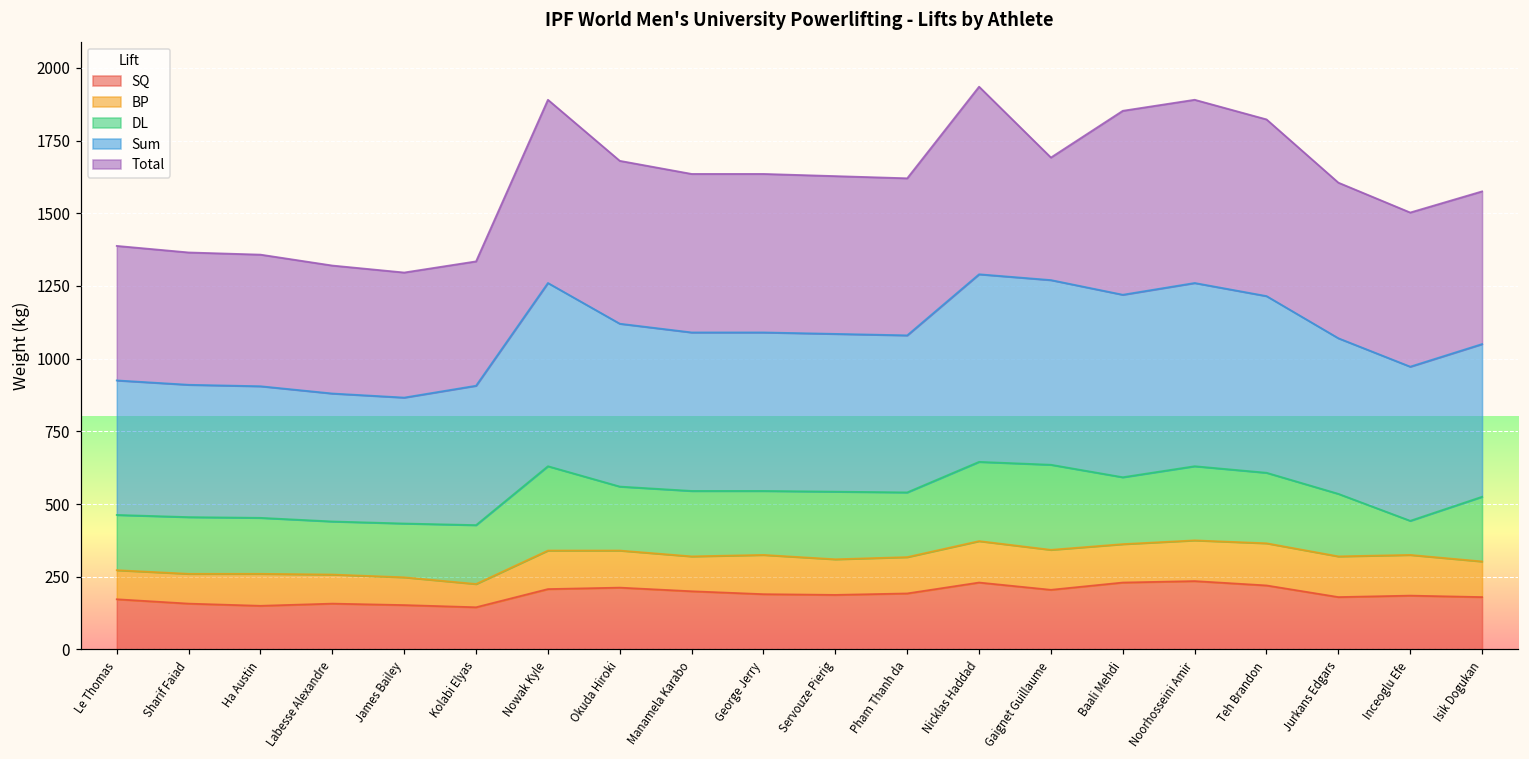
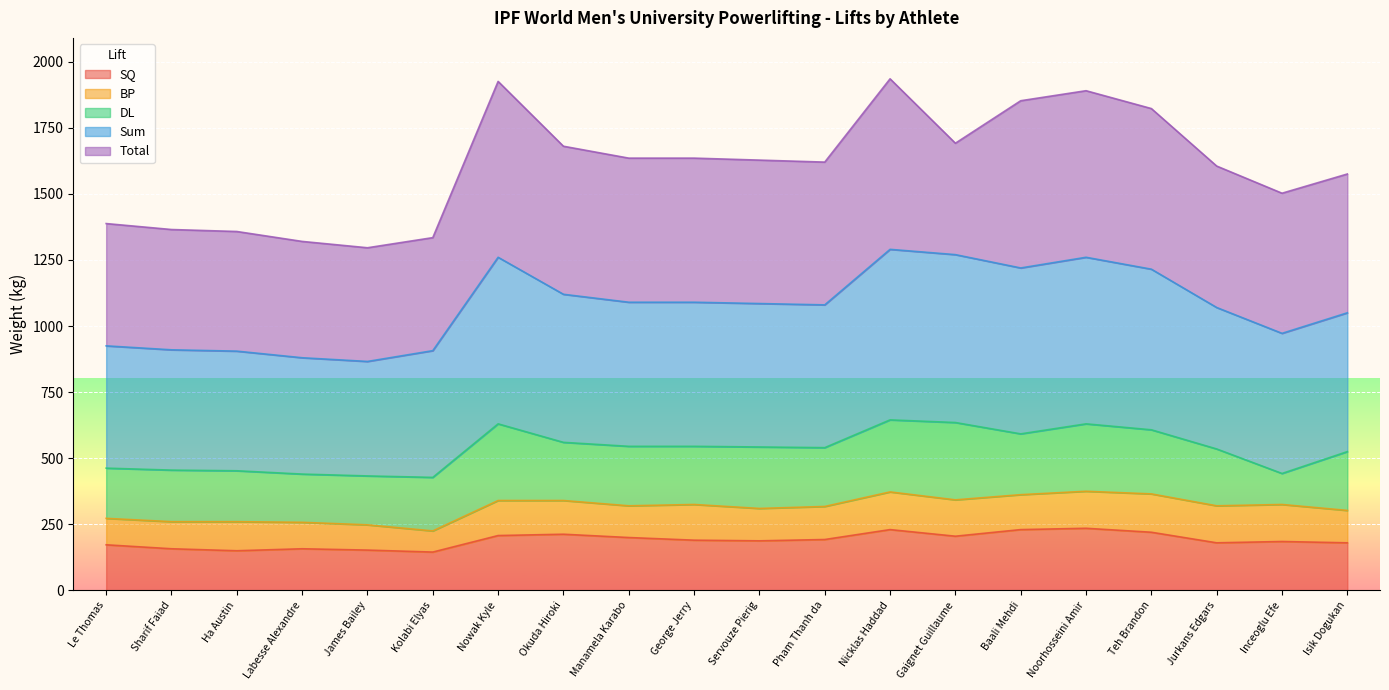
  {
    "SQ": {
      "Le Thomas": 170,
      "Sharif Faiad": 160,
      "Ha Austin": 150,
      "Labesse Alexandre": 160,
      "James Bailey": 150,
      "Kolabi Elyas": 150,
      "Nowak Kyle": 210,
      "Okuda Hiroki": 210,
      "Manamela Karabo": 200,
      "George Jerry": 190,
      "Servouze Pierig": 190,
      "Pham Thanh da": 190,
      "Nicklas Haddad": 230,
      "Gaignet Guillaume": 210,
      "Baali Mehdi": 230,
      "Noorhosseini Amir": 240,
      "Teh Brandon": 220,
      "Jurkans Edgars": 180,
      "Inceoglu Efe": 190,
      "Isik Dogukan": 180
    },
    "BP": {
      "Le Thomas": 100,
      "Sharif Faiad": 100,
      "Ha Austin": 110,
      "Labesse Alexandre": 100,
      "James Bailey": 100,
      "Kolabi Elyas": 80,
      "Nowak Kyle": 130,
      "Okuda Hiroki": 130,
      "Manamela Karabo": 120,
      "George Jerry": 140,
      "Servouze Pierig": 120,
      "Pham Thanh da": 130,
      "Nicklas Haddad": 140,
      "Gaignet Guillaume": 140,
      "Baali Mehdi": 130,
      "Noorhosseini Amir": 140,
      "Teh Brandon": 150,
      "Jurkans Edgars": 140,
      "Inceoglu Efe": 140,
      "Isik Dogukan": 120
    },
    "DL": {
      "Le Thomas": 190,
      "Sharif Faiad": 200,
      "Ha Austin": 190,
      "Labesse Alexandre": 180,
      "James Bailey": 190,
      "Kolabi Elyas": 200,
      "Nowak Kyle": 290,
      "Okuda Hiroki": 220,
      "Manamela Karabo": 230,
      "George Jerry": 220,
      "Servouze Pierig": 230,
      "Pham Thanh da": 220,
      "Nicklas Haddad": 270,
      "Gaignet Guillaume": 290,
      "Baali Mehdi": 230,
      "Noorhosseini Amir": 260,
      "Teh Brandon": 240,
      "Jurkans Edgars": 220,
      "Inceoglu Efe": 120,
      "Isik Dogukan": 220
    },
    "Sum": {
      "Le Thomas": 460,
      "Sharif Faiad": 460,
      "Ha Austin": 450,
      "Labesse Alexandre": 440,
      "James Bailey": 430,
      "Kolabi Elyas": 480,
      "Nowak Kyle": 630,
      "Okuda Hiroki": 560,
      "Manamela Karabo": 550,
      "George Jerry": 550,
      "Servouze Pierig": 540,
      "Pham Thanh da": 540,
      "Nicklas Haddad": 650,
      "Gaignet Guillaume": 640,
      "Baali Mehdi": 630,
      "Noorhosseini Amir": 630,
      "Teh Brandon": 610,
      "Jurkans Edgars": 540,
      "Inceoglu Efe": 530,
      "Isik Dogukan": 530
    },
    "Total": {
      "Le Thomas": 460,
      "Sharif Faiad": 460,
      "Ha Austin": 450,
      "Labesse Alexandre": 440,
      "James Bailey": 430,
      "Kolabi Elyas": 430,
-     "Nowak Kyle": 630,
+     "Nowak Kyle": 670,
      "Okuda Hiroki": 560,
      "Manamela Karabo": 550,
      "George Jerry": 550,
      "Servouze Pierig": 540,
      "Pham Thanh da": 540,
      "Nicklas Haddad": 650,
      "Gaignet Guillaume": 420,
      "Baali Mehdi": 630,
      "Noorhosseini Amir": 630,
      "Teh Brandon": 610,
      "Jurkans Edgars": 540,
      "Inceoglu Efe": 530,
      "Isik Dogukan": 530
    }
  }
